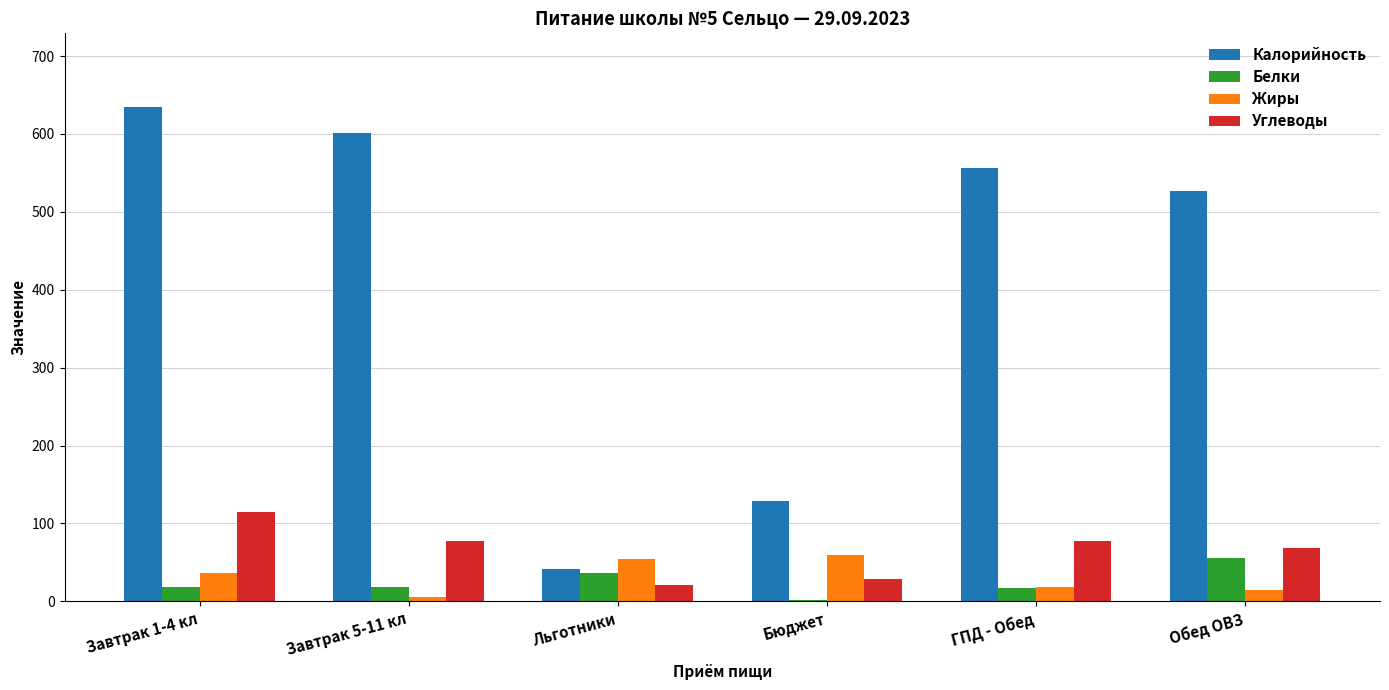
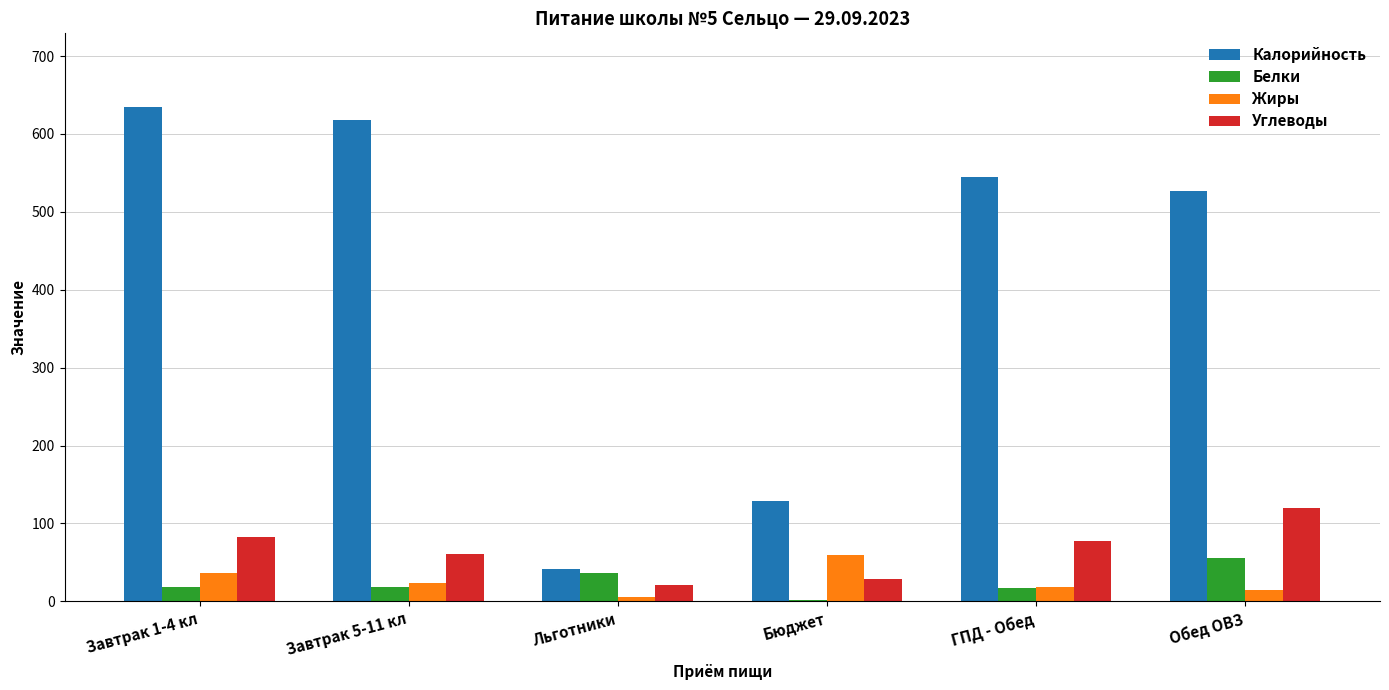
  {
    "Калорийность": {
      "Завтрак 1-4 кл": 630,
-     "Завтрак 5-11 кл": 600,
+     "Завтрак 5-11 кл": 620,
      "Льготники": 40,
      "Бюджет": 130,
-     "ГПД - Обед": 560,
+     "ГПД - Обед": 550,
      "Обед ОВЗ": 530
    },
    "Белки": {
      "Завтрак 1-4 кл": 20,
      "Завтрак 5-11 кл": 20,
      "Льготники": 40,
      "ГПД - Обед": 20,
      "Обед ОВЗ": 60
    },
    "Жиры": {
      "Завтрак 1-4 кл": 40,
-     "Завтрак 5-11 кл": 10,
-     "Льготники": 50,
+     "Завтрак 5-11 кл": 20,
+     "Льготники": 10,
      "Бюджет": 60,
      "ГПД - Обед": 20,
      "Обед ОВЗ": 10
    },
    "Углеводы": {
-     "Завтрак 1-4 кл": 110,
-     "Завтрак 5-11 кл": 80,
+     "Завтрак 1-4 кл": 80,
+     "Завтрак 5-11 кл": 60,
      "Льготники": 20,
      "Бюджет": 30,
      "ГПД - Обед": 80,
-     "Обед ОВЗ": 70
+     "Обед ОВЗ": 120
    }
  }
